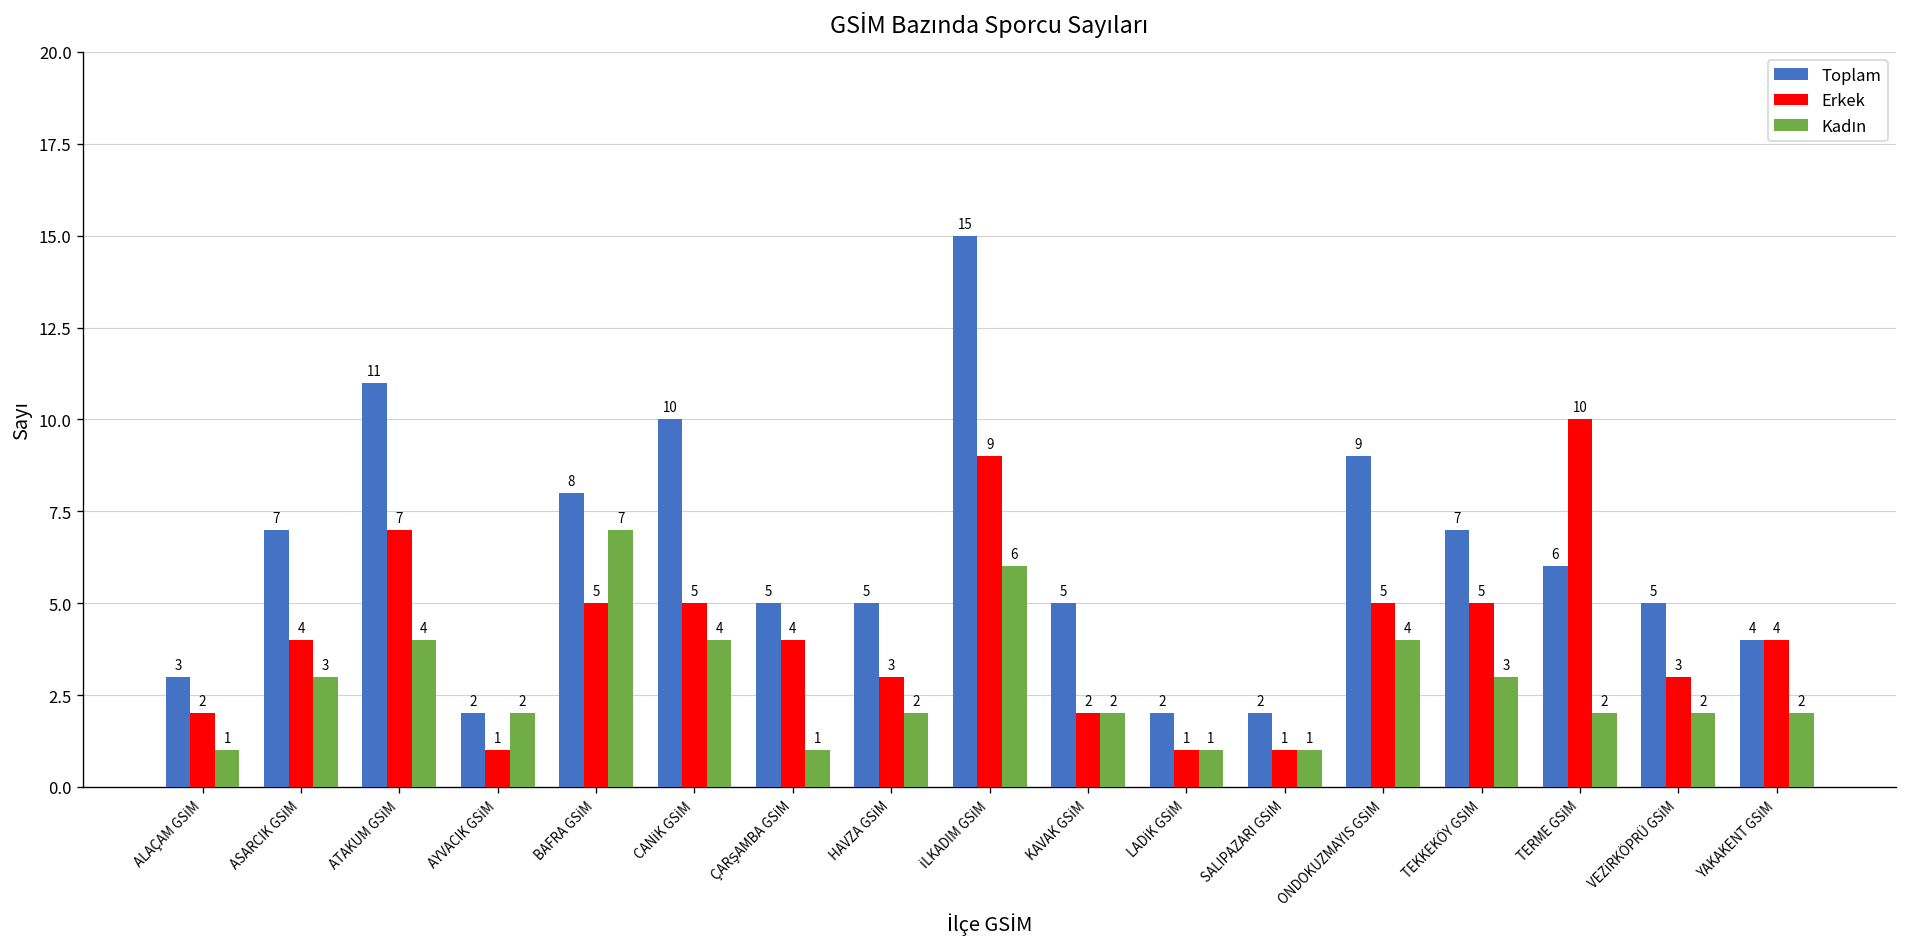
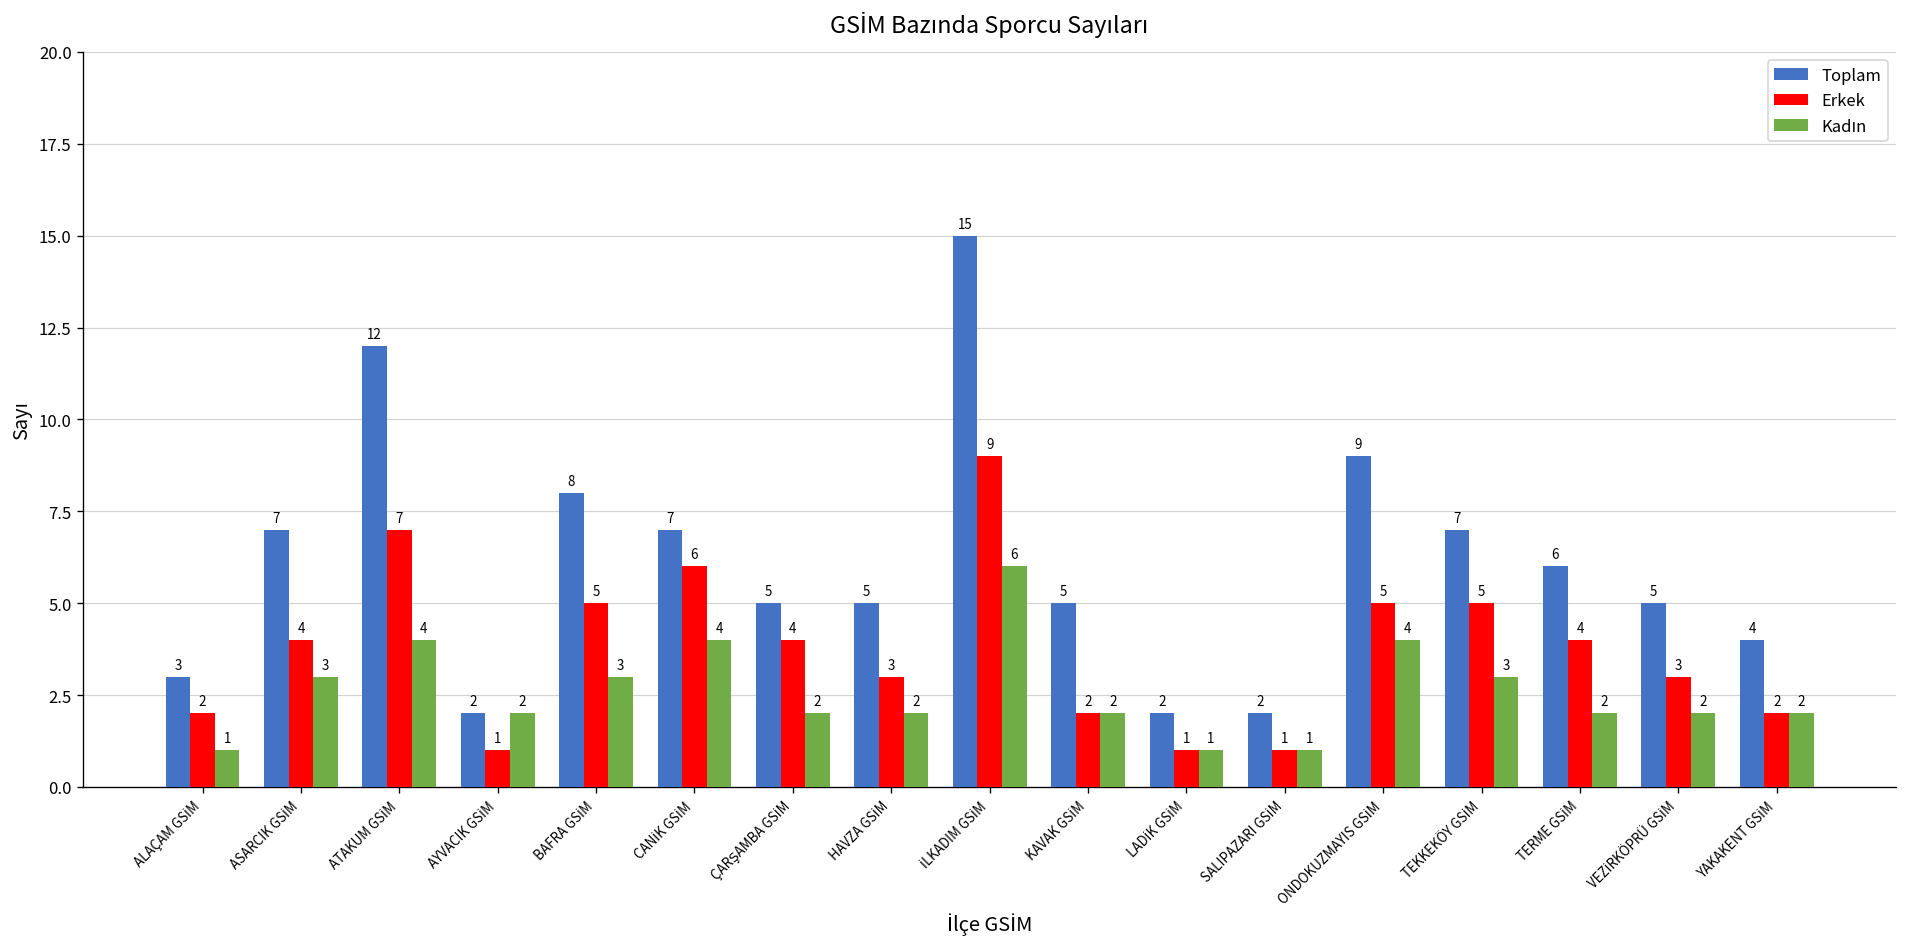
  {
    "Toplam": {
      "ALAÇAM GSİM": 3,
      "ASARCIK GSİM": 7,
-     "ATAKUM GSİM": 11,
+     "ATAKUM GSİM": 12,
      "AYVACIK GSİM": 2,
      "BAFRA GSİM": 8,
-     "CANİK GSİM": 10,
+     "CANİK GSİM": 7,
      "ÇARŞAMBA GSİM": 5,
      "HAVZA GSİM": 5,
      "İLKADIM GSİM": 15,
      "KAVAK GSİM": 5,
      "LADİK GSİM": 2,
      "SALIPAZARI GSİM": 2,
      "ONDOKUZMAYIS GSİM": 9,
      "TEKKEKÖY GSİM": 7,
      "TERME GSİM": 6,
      "VEZİRKÖPRÜ GSİM": 5,
      "YAKAKENT GSİM": 4
    },
    "Erkek": {
      "ALAÇAM GSİM": 2,
      "ASARCIK GSİM": 4,
      "ATAKUM GSİM": 7,
      "AYVACIK GSİM": 1,
      "BAFRA GSİM": 5,
-     "CANİK GSİM": 5,
+     "CANİK GSİM": 6,
      "ÇARŞAMBA GSİM": 4,
      "HAVZA GSİM": 3,
      "İLKADIM GSİM": 9,
      "KAVAK GSİM": 2,
      "LADİK GSİM": 1,
      "SALIPAZARI GSİM": 1,
      "ONDOKUZMAYIS GSİM": 5,
      "TEKKEKÖY GSİM": 5,
-     "TERME GSİM": 10,
+     "TERME GSİM": 4,
      "VEZİRKÖPRÜ GSİM": 3,
-     "YAKAKENT GSİM": 4
+     "YAKAKENT GSİM": 2
    },
    "Kadın": {
      "ALAÇAM GSİM": 1,
      "ASARCIK GSİM": 3,
      "ATAKUM GSİM": 4,
      "AYVACIK GSİM": 2,
-     "BAFRA GSİM": 7,
+     "BAFRA GSİM": 3,
      "CANİK GSİM": 4,
-     "ÇARŞAMBA GSİM": 1,
+     "ÇARŞAMBA GSİM": 2,
      "HAVZA GSİM": 2,
      "İLKADIM GSİM": 6,
      "KAVAK GSİM": 2,
      "LADİK GSİM": 1,
      "SALIPAZARI GSİM": 1,
      "ONDOKUZMAYIS GSİM": 4,
      "TEKKEKÖY GSİM": 3,
      "TERME GSİM": 2,
      "VEZİRKÖPRÜ GSİM": 2,
      "YAKAKENT GSİM": 2
    }
  }
